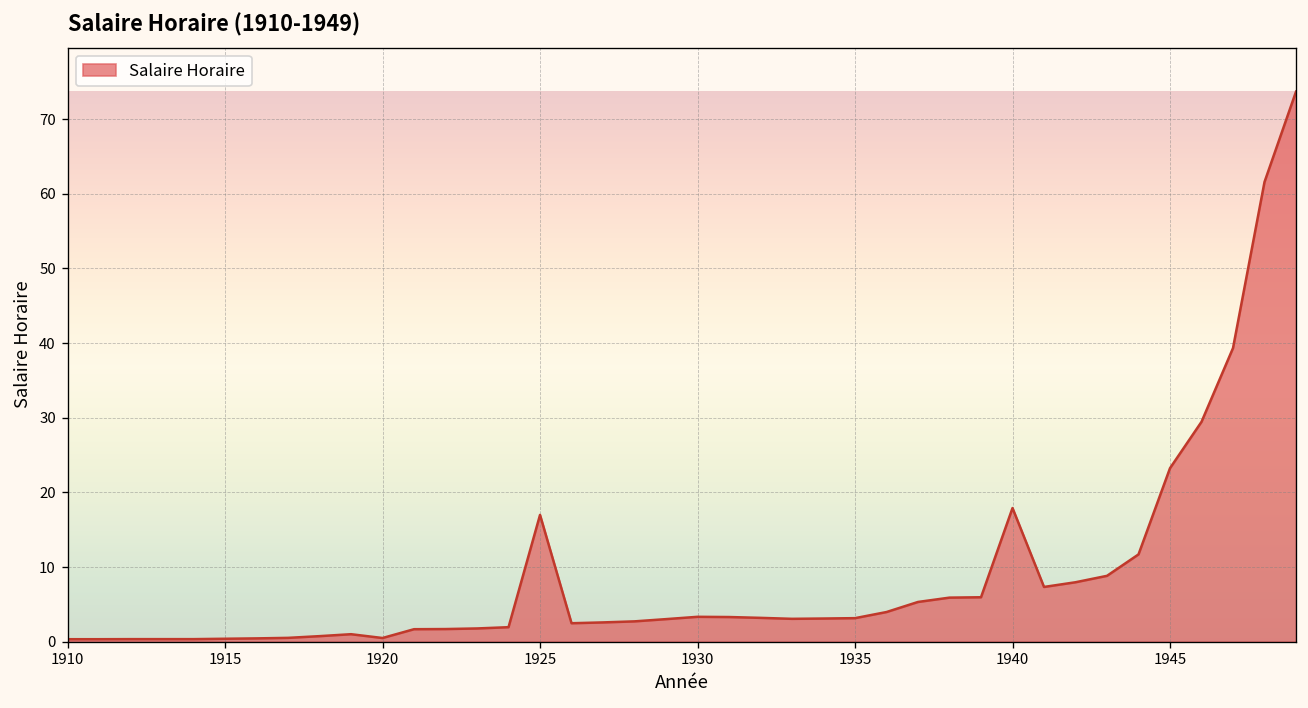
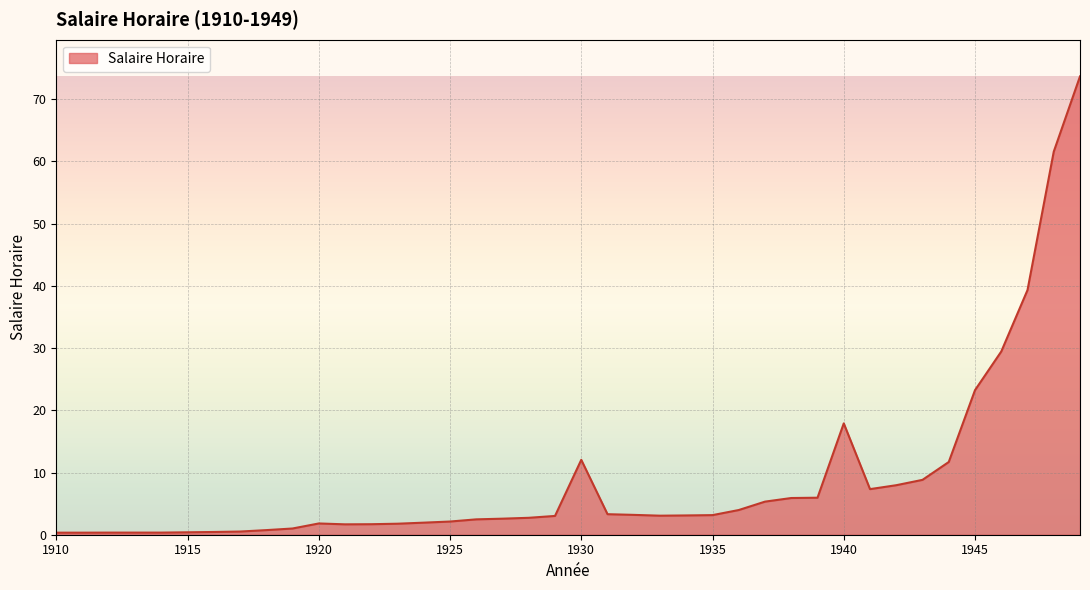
  {
    "1910": 0,
    "1915": 0,
-   "1920": 0,
-   "1925": 17,
-   "1930": 3,
+   "1920": 2,
+   "1925": 2,
+   "1930": 12,
    "1935": 3,
    "1940": 18,
    "1945": 23
  }
